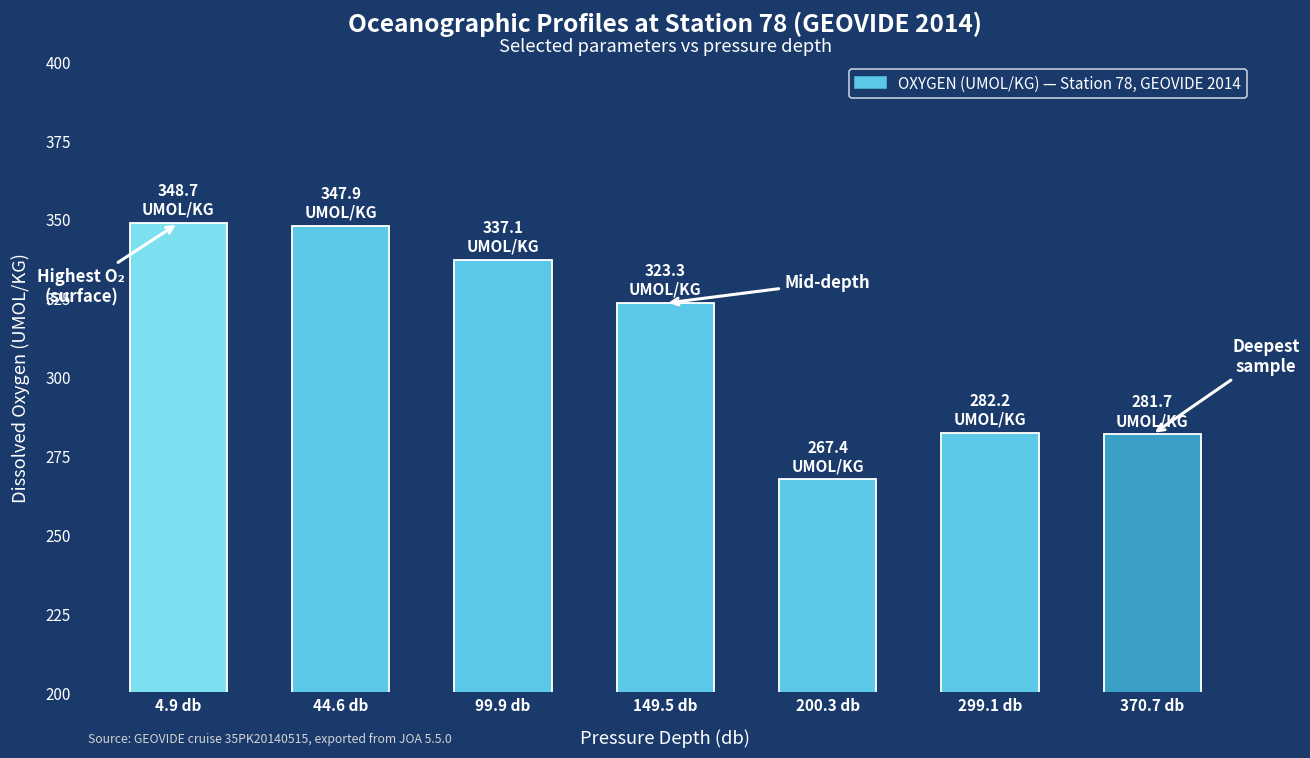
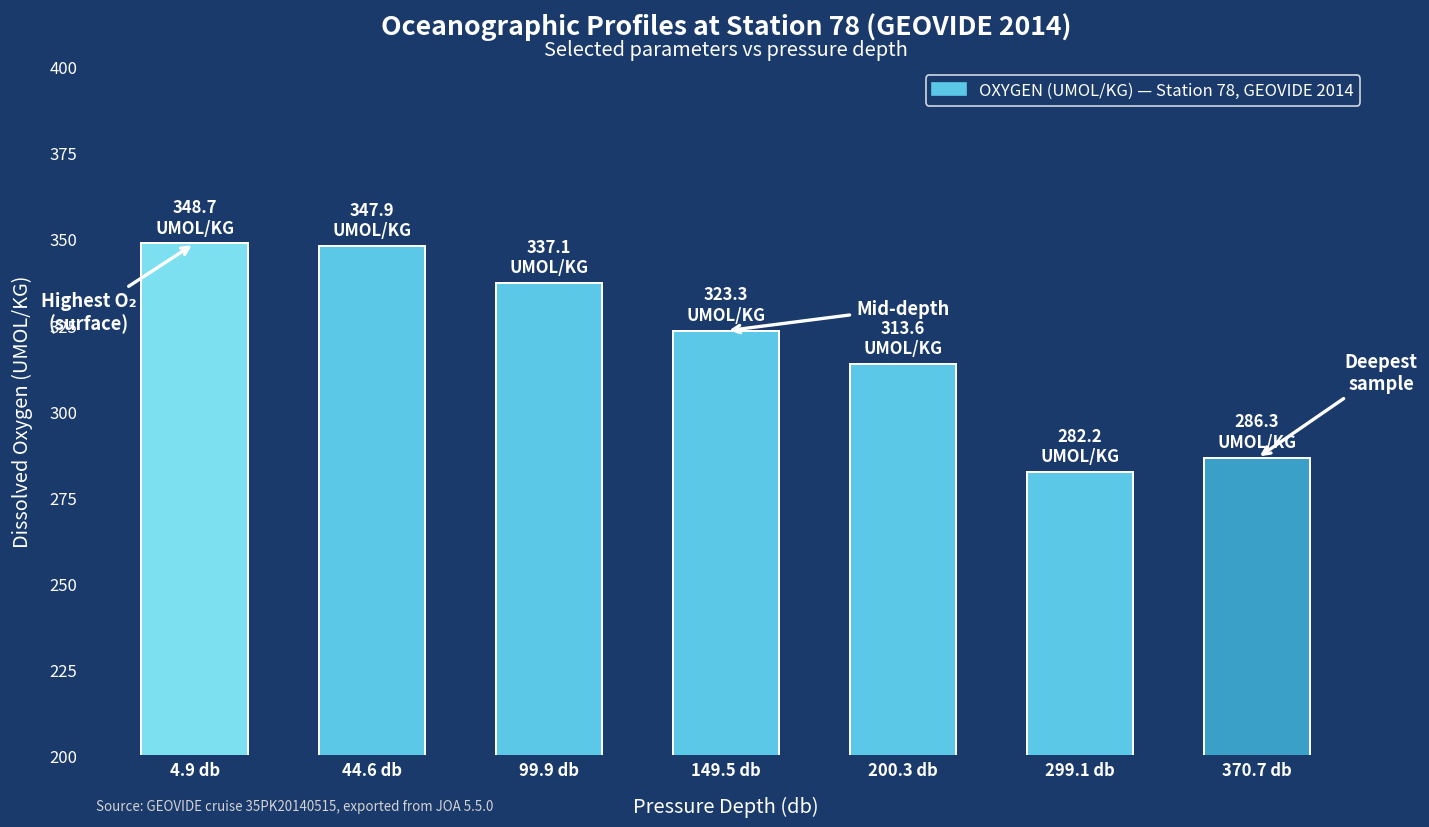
  {
    "4.9 db": 348.7,
    "44.6 db": 347.9,
    "99.9 db": 337.1,
-   "200.3 db": 267.4,
+   "200.3 db": 313.6,
    "299.1 db": 282.2,
-   "370.7 db": 281.7
+   "370.7 db": 286.3
  }
